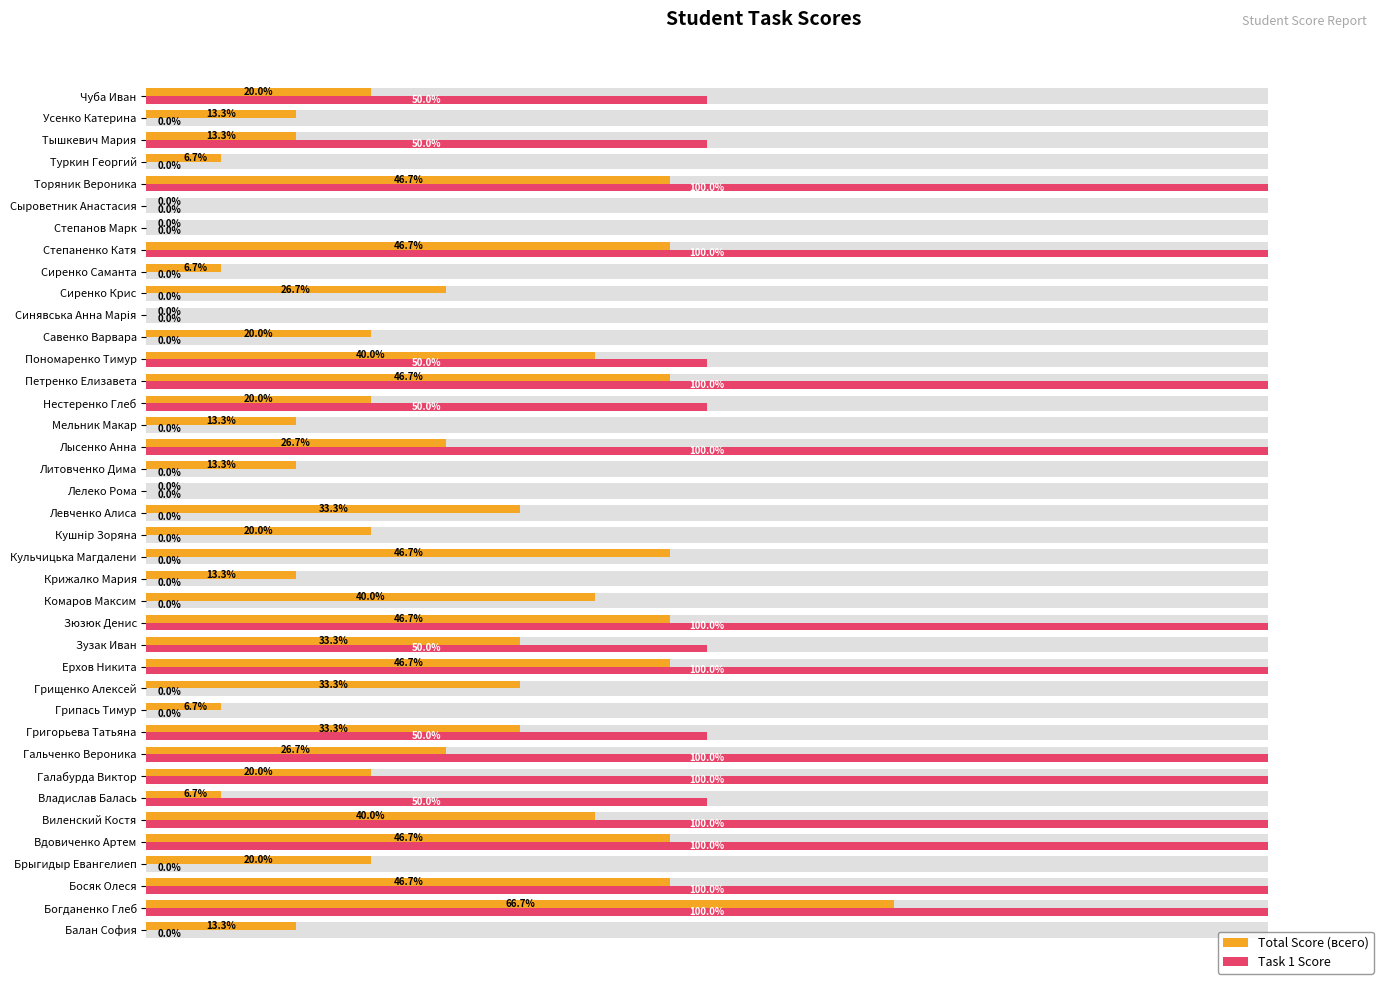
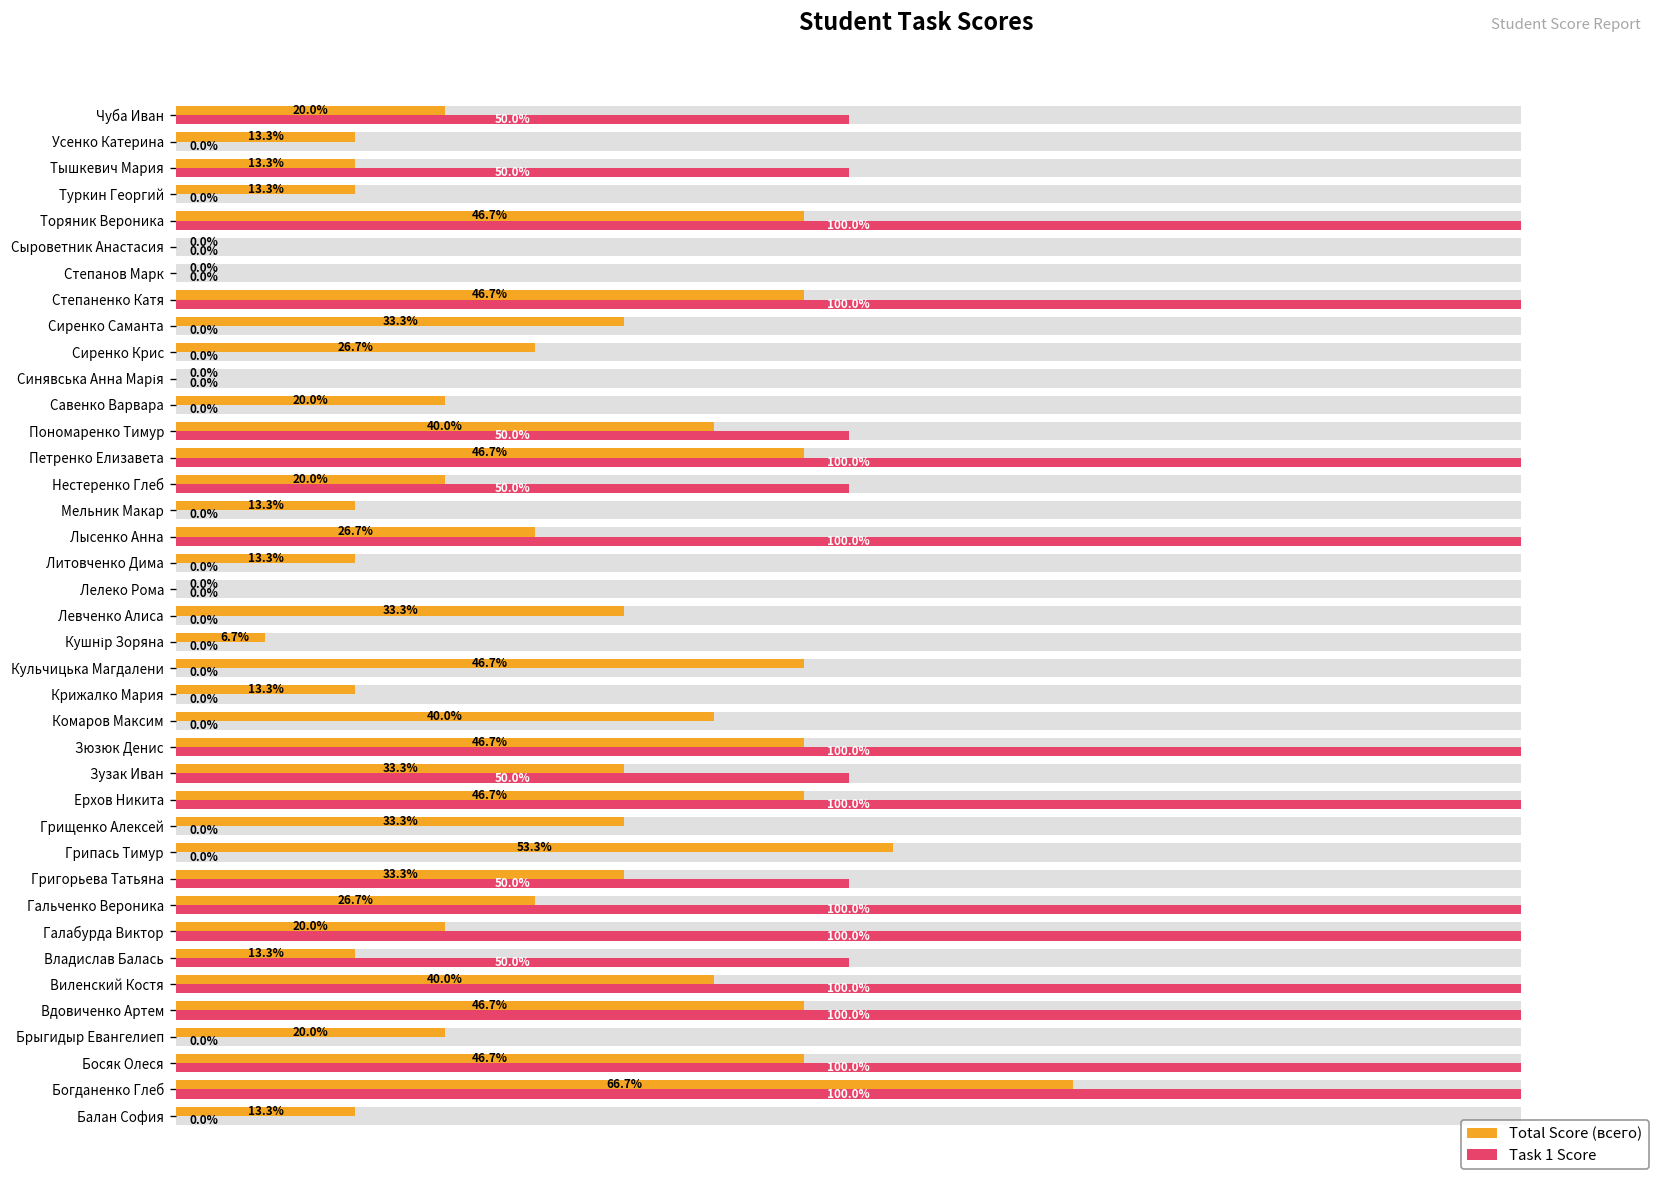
  {
    "Total Score (всего)": {
-     "Туркин Георгий": "6.7%",
-     "Сиренко Саманта": "6.7%",
-     "Кушнір Зоряна": "20.0%",
-     "Грипась Тимур": "6.7%",
-     "Владислав Балась": "6.7%"
+     "Туркин Георгий": "13.3%",
+     "Сиренко Саманта": "33.3%",
+     "Кушнір Зоряна": "6.7%",
+     "Грипась Тимур": "53.3%",
+     "Владислав Балась": "13.3%"
    },
    "Task 1 Score": {
      "Усенко Катерина": "0.0%",
      "Туркин Георгий": "0.0%",
      "Торяник Вероника": "100.0%",
      "Степаненко Катя": "100.0%",
      "Сиренко Саманта": "0.0%",
      "Сиренко Крис": "0.0%",
      "Савенко Варвара": "0.0%",
      "Петренко Елизавета": "100.0%",
      "Мельник Макар": "0.0%",
      "Лысенко Анна": "100.0%",
      "Литовченко Дима": "0.0%",
      "Левченко Алиса": "0.0%",
      "Кушнір Зоряна": "0.0%",
      "Кульчицька Магдалени": "0.0%",
      "Крижалко Мария": "0.0%",
      "Комаров Максим": "0.0%",
      "Зюзюк Денис": "100.0%",
      "Ерхов Никита": "100.0%",
      "Грищенко Алексей": "0.0%",
      "Грипась Тимур": "0.0%",
      "Гальченко Вероника": "100.0%",
      "Галабурда Виктор": "100.0%",
      "Виленский Костя": "100.0%",
      "Вдовиченко Артем": "100.0%",
      "Брыгидыр Евангелиеп": "0.0%",
      "Босяк Олеся": "100.0%",
      "Богданенко Глеб": "100.0%",
      "Балан София": "0.0%"
    }
  }
